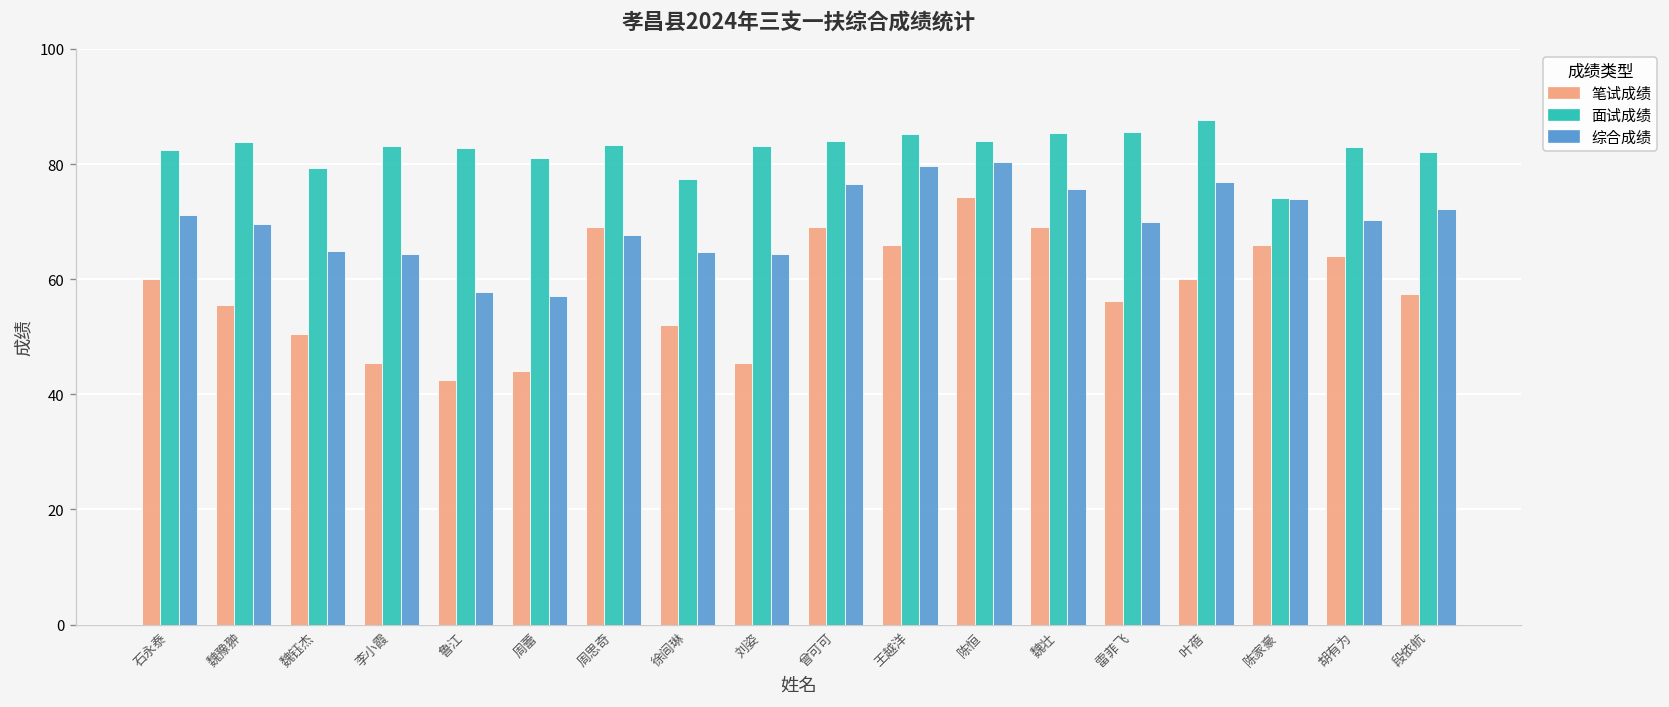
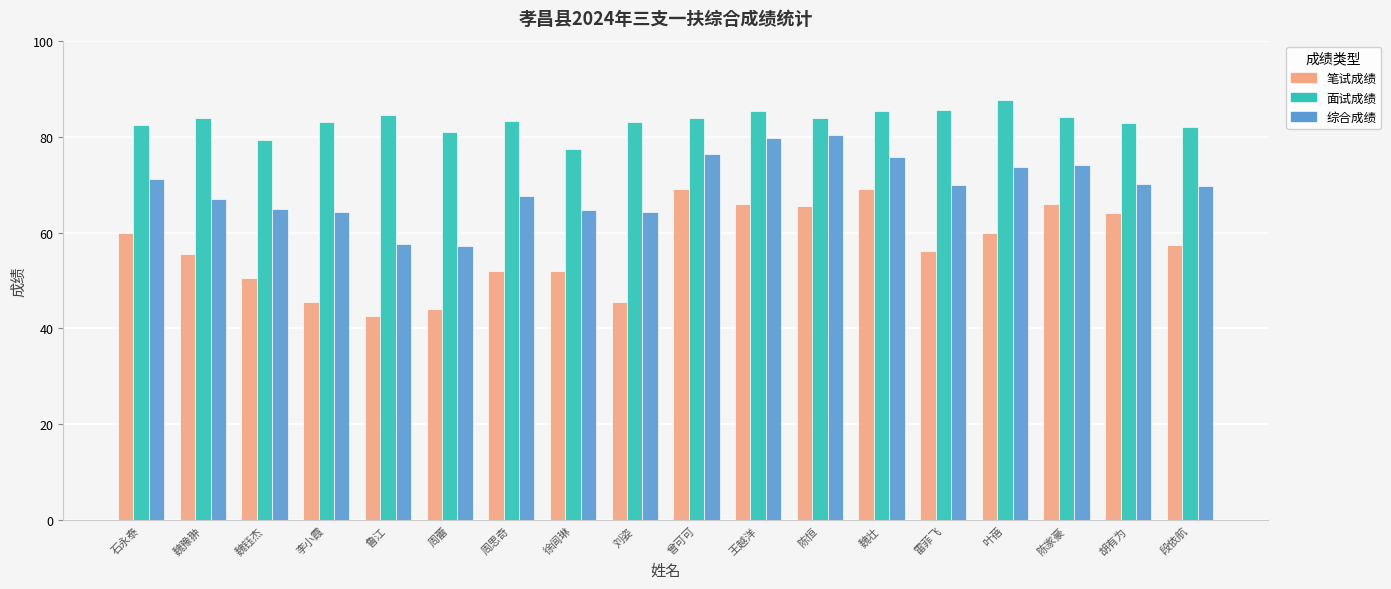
  {
    "笔试成绩": {
      "石永泰": 60,
      "魏豫翀": 56,
      "魏钰杰": 51,
      "李小霞": 46,
      "鲁江": 43,
      "周蕾": 44,
-     "周思奇": 69,
+     "周思奇": 52,
      "徐闾琳": 52,
      "刘姿": 46,
      "曾可可": 69,
      "王越洋": 66,
-     "陈恒": 74,
+     "陈恒": 66,
      "魏壮": 69,
      "雷菲飞": 56,
      "叶蓓": 60,
      "陈家豪": 66,
      "胡有为": 64,
      "段依航": 58
    },
    "面试成绩": {
      "石永泰": 82,
      "魏豫翀": 84,
      "魏钰杰": 79,
      "李小霞": 83,
-     "鲁江": 83,
+     "鲁江": 85,
      "周蕾": 81,
      "周思奇": 83,
      "徐闾琳": 77,
      "刘姿": 83,
      "曾可可": 84,
      "王越洋": 85,
      "陈恒": 84,
      "魏壮": 85,
      "雷菲飞": 86,
      "叶蓓": 88,
-     "陈家豪": 74,
+     "陈家豪": 84,
      "胡有为": 83,
      "段依航": 82
    },
    "综合成绩": {
      "石永泰": 71,
-     "魏豫翀": 70,
+     "魏豫翀": 67,
      "魏钰杰": 65,
      "李小霞": 64,
      "鲁江": 58,
      "周蕾": 57,
      "周思奇": 68,
      "徐闾琳": 65,
      "刘姿": 64,
      "曾可可": 76,
      "王越洋": 80,
      "陈恒": 80,
      "魏壮": 76,
      "雷菲飞": 70,
-     "叶蓓": 77,
+     "叶蓓": 74,
      "陈家豪": 74,
      "胡有为": 70,
-     "段依航": 72
+     "段依航": 70
    }
  }
